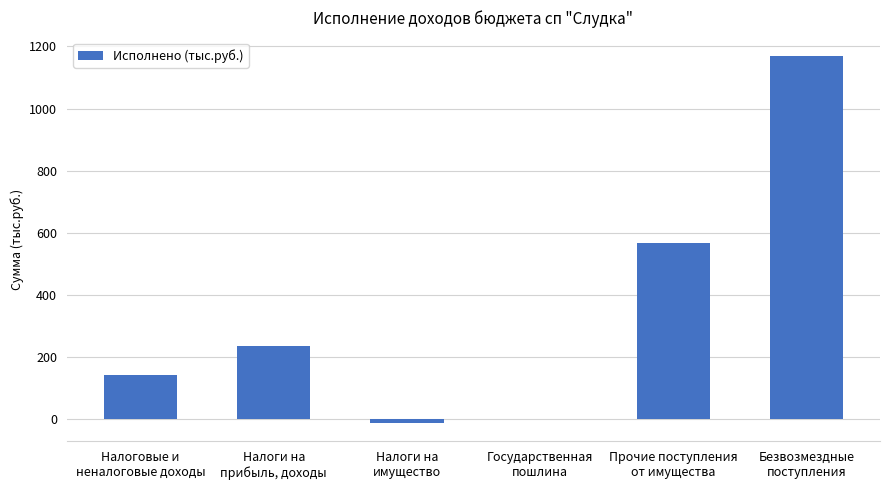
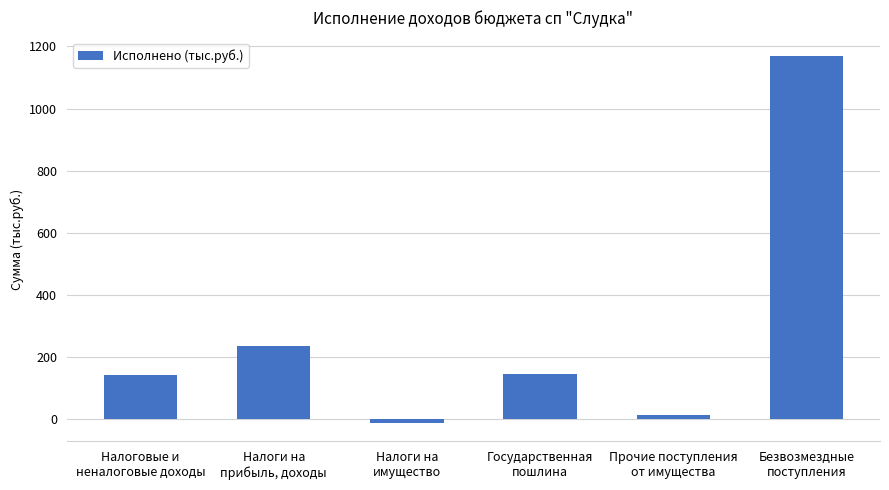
  {
    "Налоговые и неналоговые доходы": 140,
    "Налоги на прибыль, доходы": 230,
    "Налоги на имущество": -10,
-   "Государственная пошлина": 0,
-   "Прочие поступления от имущества": 570,
+   "Государственная пошлина": 150,
+   "Прочие поступления от имущества": 10,
    "Безвозмездные поступления": 1170
  }
